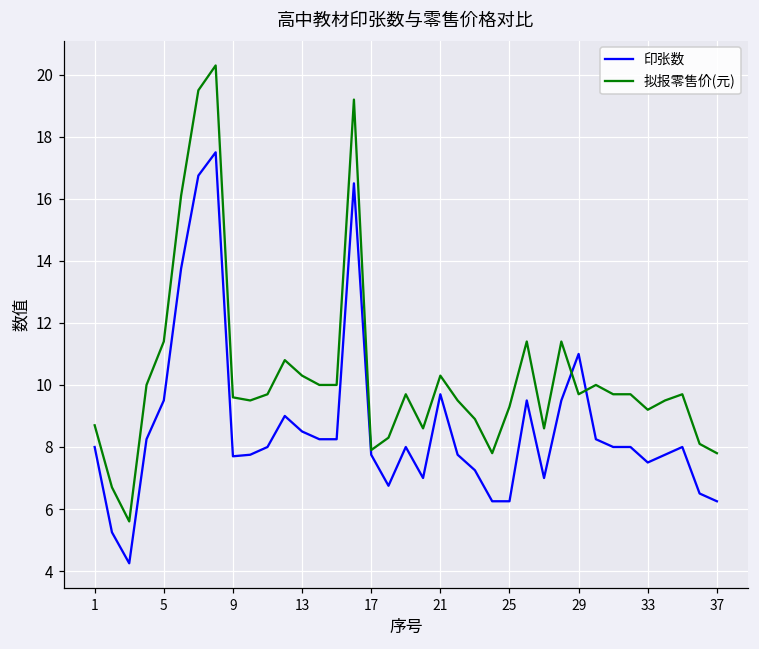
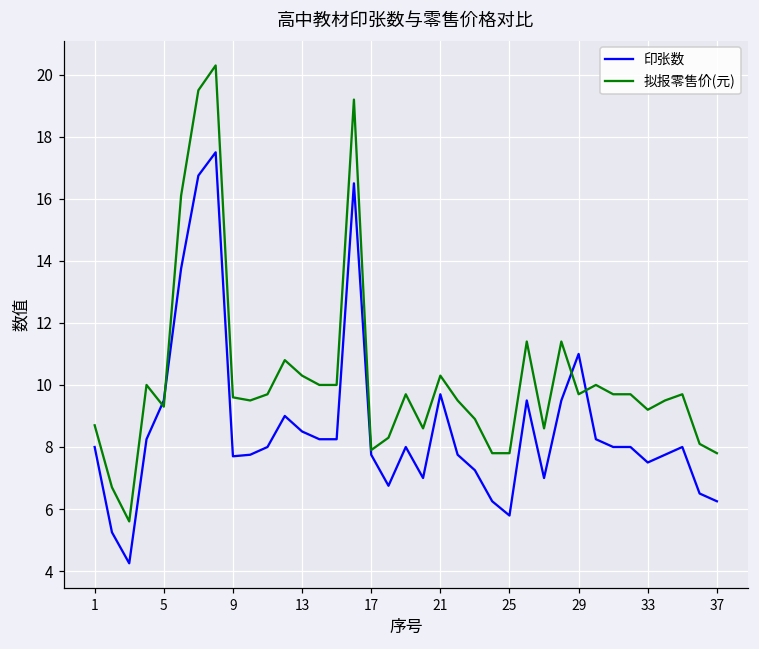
  {
    "印张数": {
      "1": 8.0,
      "5": 9.5,
      "9": 7.7,
      "13": 8.5,
      "17": 7.8,
      "21": 9.7,
-     "25": 6.3,
+     "25": 5.8,
      "29": 11.0,
      "33": 7.5,
      "37": 6.3
    },
    "拟报零售价(元)": {
      "1": 8.7,
-     "5": 11.4,
+     "5": 9.3,
      "9": 9.6,
      "13": 10.3,
      "17": 7.9,
      "21": 10.3,
-     "25": 9.3,
+     "25": 7.8,
      "29": 9.7,
      "33": 9.2,
      "37": 7.8
    }
  }
